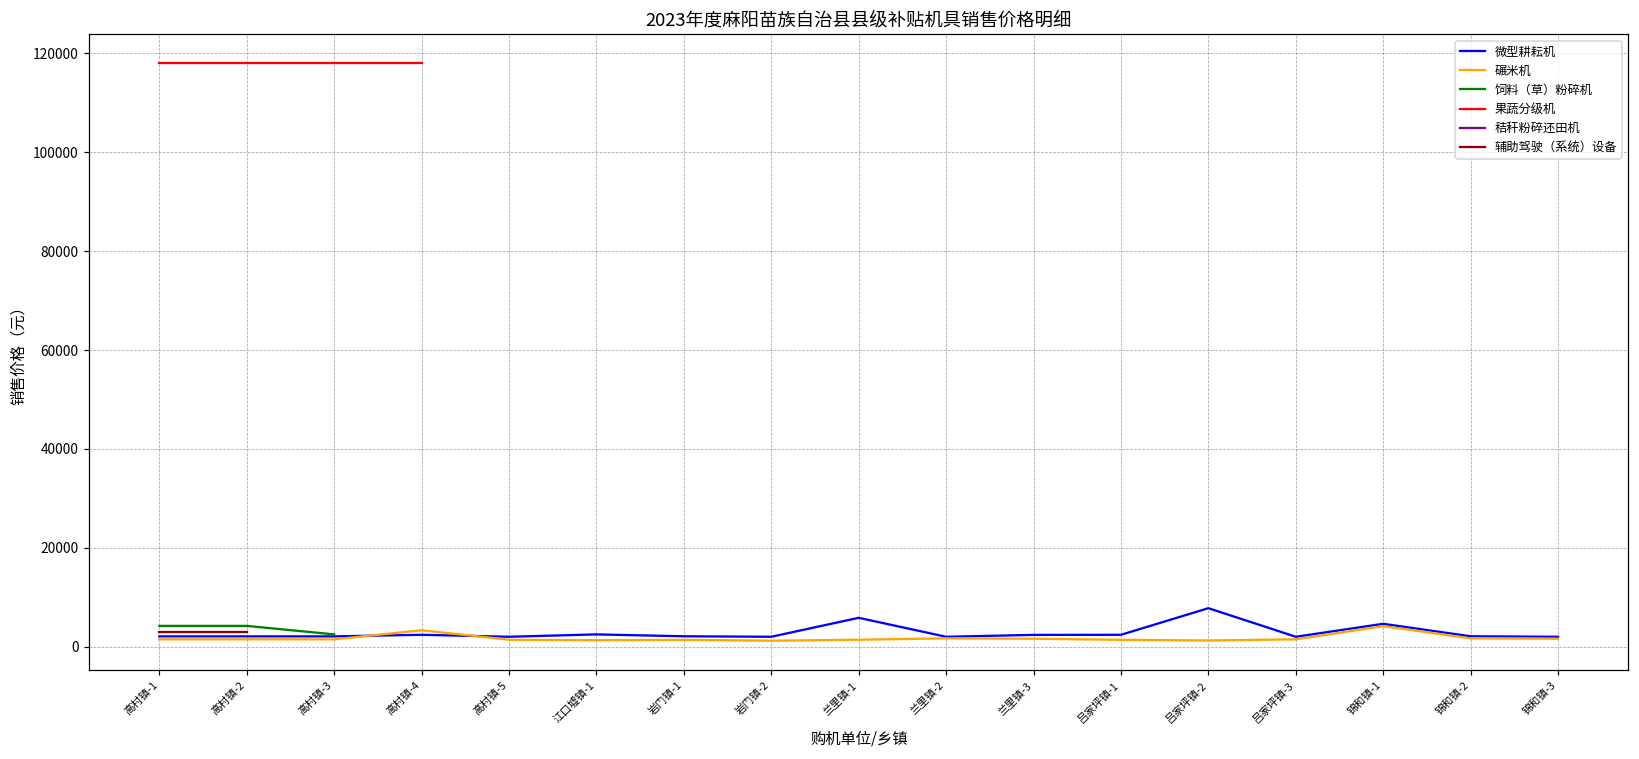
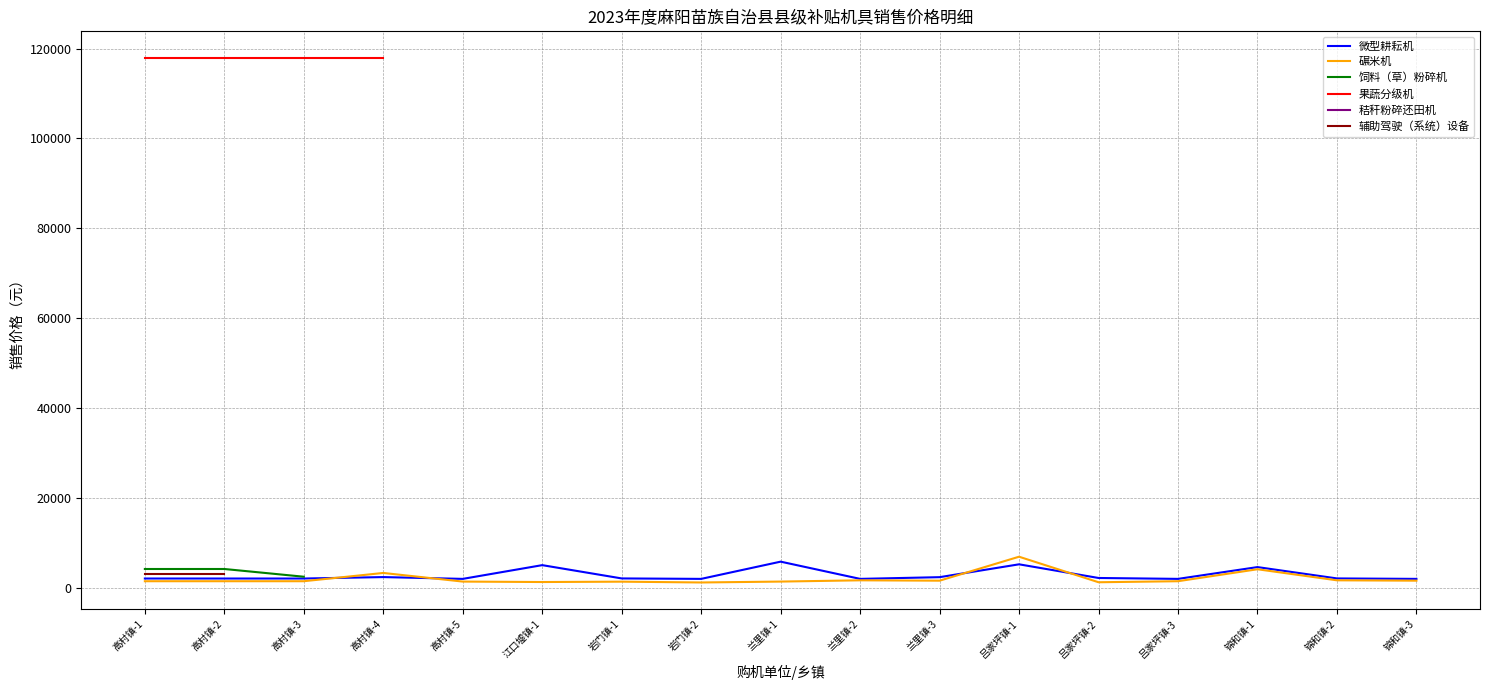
  {
    "微型耕耘机": {
      "高村镇-1": 2000,
      "高村镇-2": 2000,
      "高村镇-4": 2000,
      "高村镇-5": 2000,
-     "江口墟镇-1": 2000,
+     "江口墟镇-1": 5000,
      "岩门镇-1": 2000,
      "岩门镇-2": 2000,
      "兰里镇-1": 6000,
      "兰里镇-3": 2000,
-     "吕家坪镇-1": 2000,
-     "吕家坪镇-2": 8000
+     "吕家坪镇-1": 5000,
+     "吕家坪镇-2": 2000
    },
    "碾米机": {
      "高村镇-1": 1000,
      "高村镇-2": 1000,
      "高村镇-3": 1000,
      "高村镇-4": 3000,
      "高村镇-5": 1000,
      "江口墟镇-1": 1000,
      "岩门镇-1": 1000,
      "岩门镇-2": 1000,
      "兰里镇-1": 1000,
      "兰里镇-3": 2000,
-     "吕家坪镇-1": 1000,
+     "吕家坪镇-1": 7000,
      "吕家坪镇-2": 1000
    },
    "饲料（草）粉碎机": {
      "高村镇-1": 4000,
      "高村镇-2": 4000
    },
    "果蔬分级机": {
      "高村镇-1": 118000,
      "高村镇-2": 118000,
      "高村镇-3": 118000,
      "高村镇-4": 118000
    },
    "秸秆粉碎还田机": {
      "高村镇-1": 9000
    },
    "辅助驾驶（系统）设备": {
      "高村镇-1": 3000,
      "高村镇-2": 3000
    }
  }
